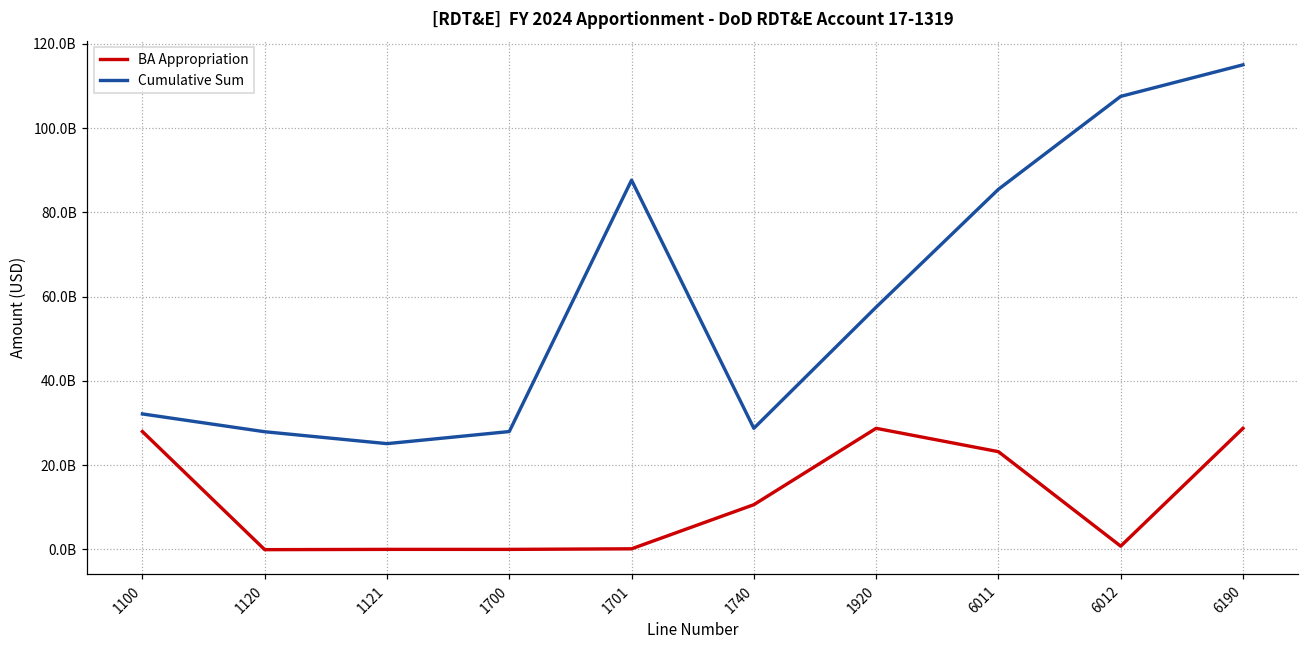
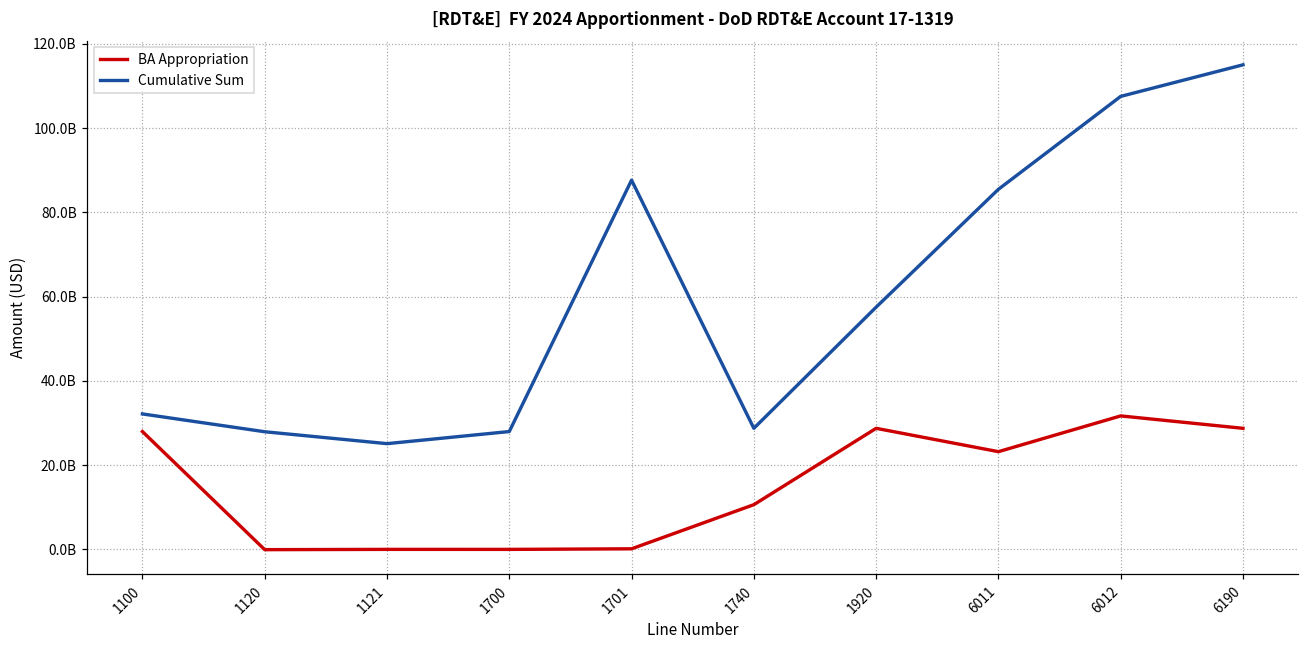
  {
    "BA Appropriation": {
      "1100": 28000000000,
      "1120": 0,
      "1121": 0,
      "1700": 0,
      "1701": 0,
      "1740": 11000000000,
      "1920": 29000000000,
      "6011": 23000000000,
-     "6012": 1000000000,
+     "6012": 32000000000,
      "6190": 29000000000
    },
    "Cumulative Sum": {
      "1100": 32000000000,
      "1120": 28000000000,
      "1121": 25000000000,
      "1700": 28000000000,
      "1701": 88000000000,
      "1740": 29000000000,
      "1920": 58000000000,
      "6011": 85000000000,
      "6012": 108000000000,
      "6190": 115000000000
    }
  }
